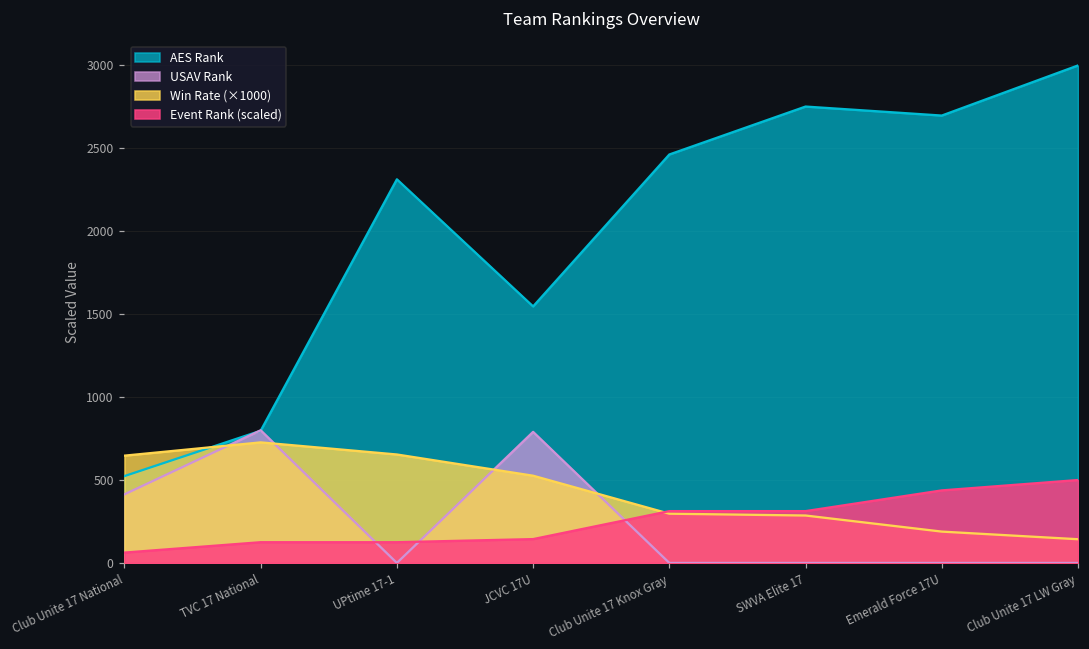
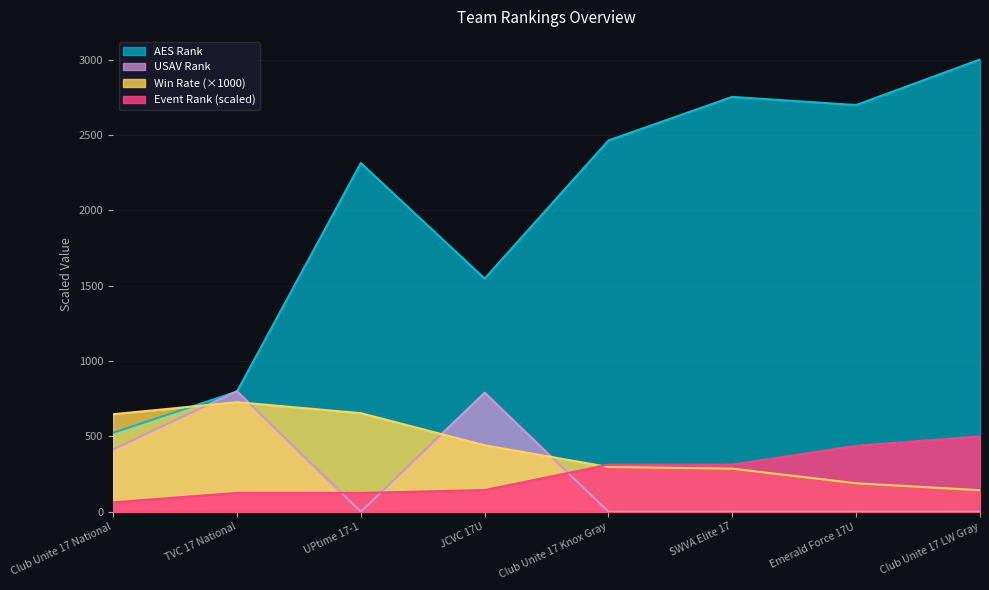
  {
    "AES Rank": {
      "Club Unite 17 National": 520,
      "UPtime 17-1": 2310,
      "JCVC 17U": 1550,
      "Club Unite 17 Knox Gray": 2460,
      "SWVA Elite 17": 2750,
      "Emerald Force 17U": 2700,
      "Club Unite 17 LW Gray": 3000
    },
    "USAV Rank": {
      "Club Unite 17 National": 410,
      "UPtime 17-1": 0,
      "JCVC 17U": 790,
      "Club Unite 17 Knox Gray": 0,
      "SWVA Elite 17": 0,
      "Emerald Force 17U": 0,
      "Club Unite 17 LW Gray": 0
    },
    "Win Rate (×1000)": {
      "Club Unite 17 National": 650,
      "TVC 17 National": 730,
      "UPtime 17-1": 650,
-     "JCVC 17U": 530,
+     "JCVC 17U": 440,
      "SWVA Elite 17": 290,
      "Emerald Force 17U": 190,
      "Club Unite 17 LW Gray": 140
    },
    "Event Rank (scaled)": {
      "Club Unite 17 National": 60,
      "TVC 17 National": 130,
      "UPtime 17-1": 130,
      "JCVC 17U": 140,
      "SWVA Elite 17": 310,
      "Emerald Force 17U": 440,
      "Club Unite 17 LW Gray": 500
    }
  }
